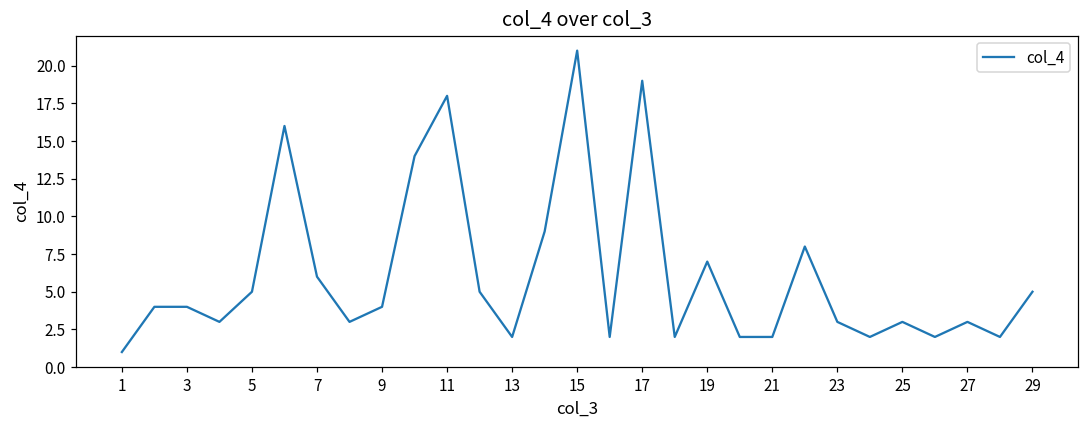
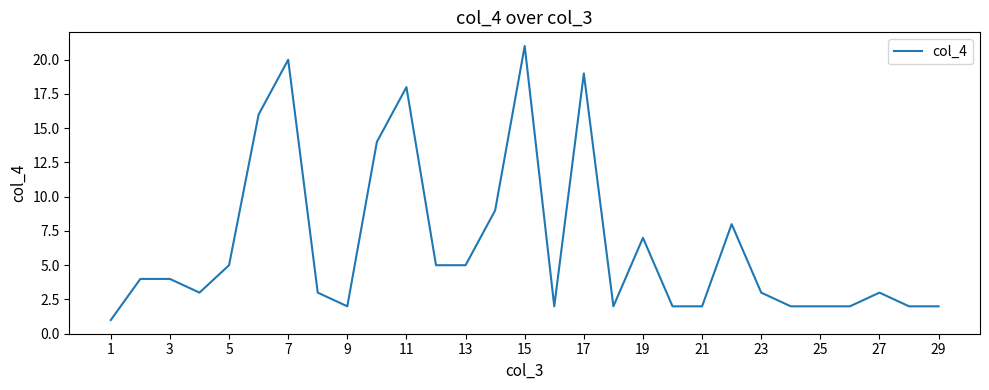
  {
    "1": 1,
    "3": 4,
    "5": 5,
-   "7": 6,
-   "9": 4,
+   "7": 20,
+   "9": 2,
    "11": 18,
-   "13": 2,
+   "13": 5,
    "15": 21,
    "17": 19,
    "19": 7,
    "21": 2,
    "23": 3,
-   "25": 3,
+   "25": 2,
    "27": 3,
-   "29": 5
+   "29": 2
  }
